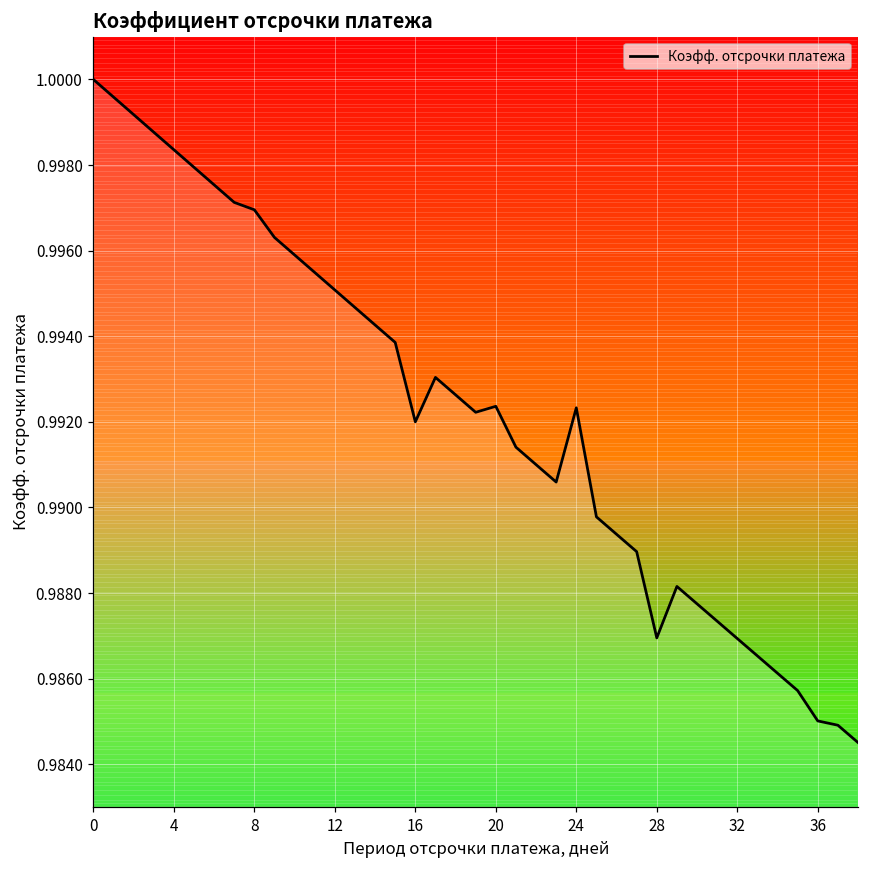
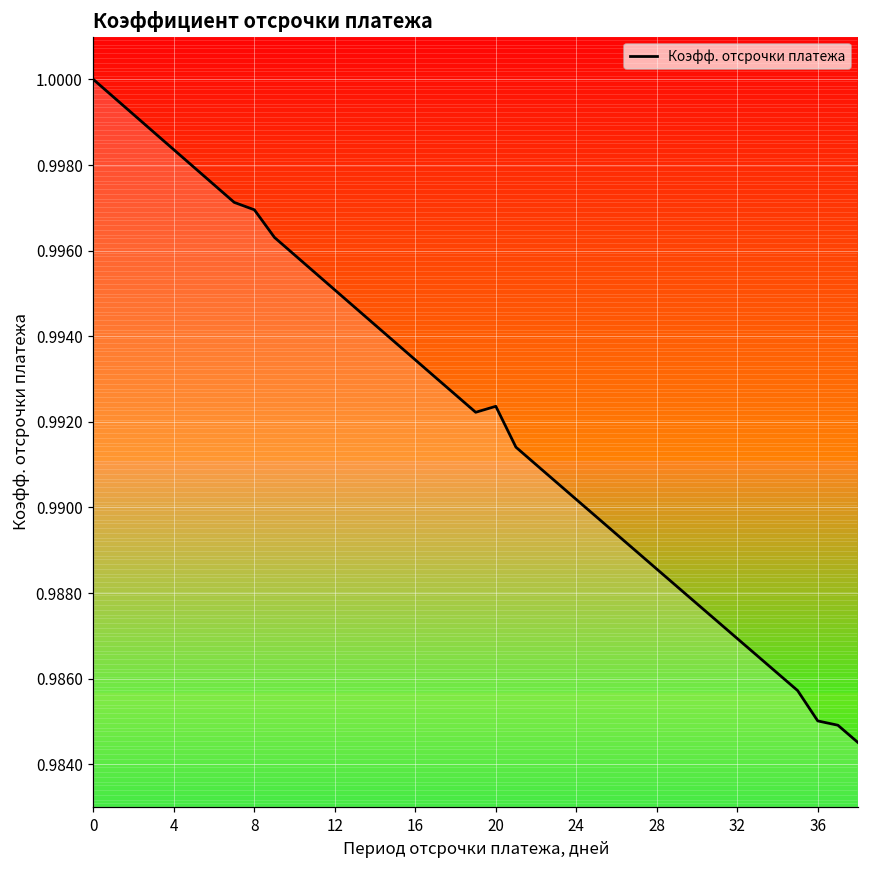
  {
    "0": 1.0000,
    "4": 0.9984,
    "8": 0.9970,
    "12": 0.9951,
-   "16": 0.9920,
+   "16": 0.9934,
    "20": 0.9924,
-   "24": 0.9923,
-   "28": 0.9870,
+   "24": 0.9902,
+   "28": 0.9886,
    "32": 0.9869,
    "36": 0.9850
  }
